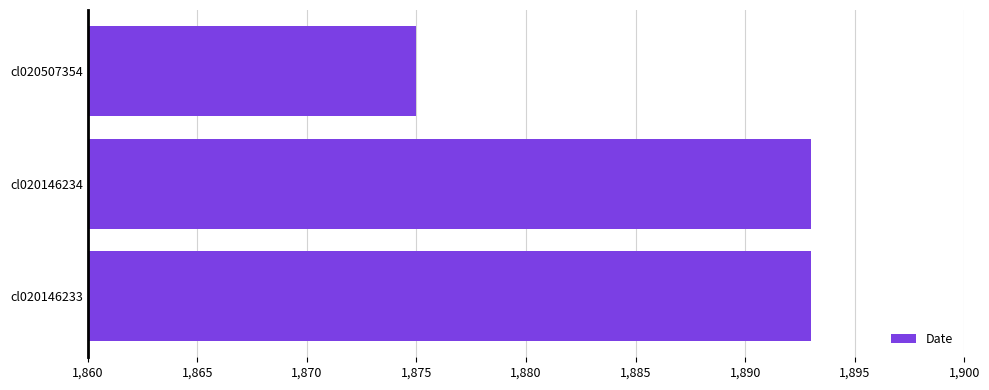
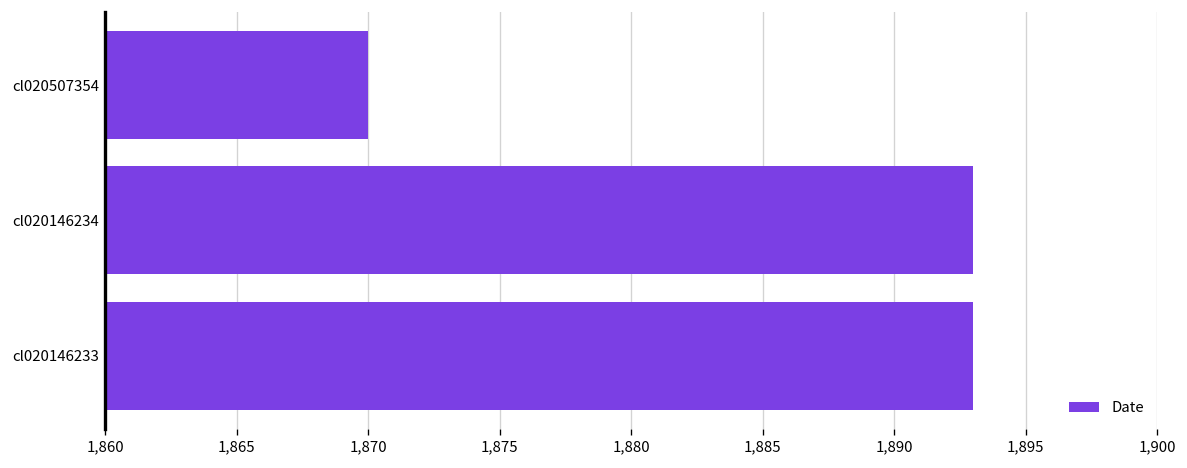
  {
-   "cl020507354": "1,875",
+   "cl020507354": "1,870",
    "cl020146234": "1,893",
    "cl020146233": "1,893"
  }
